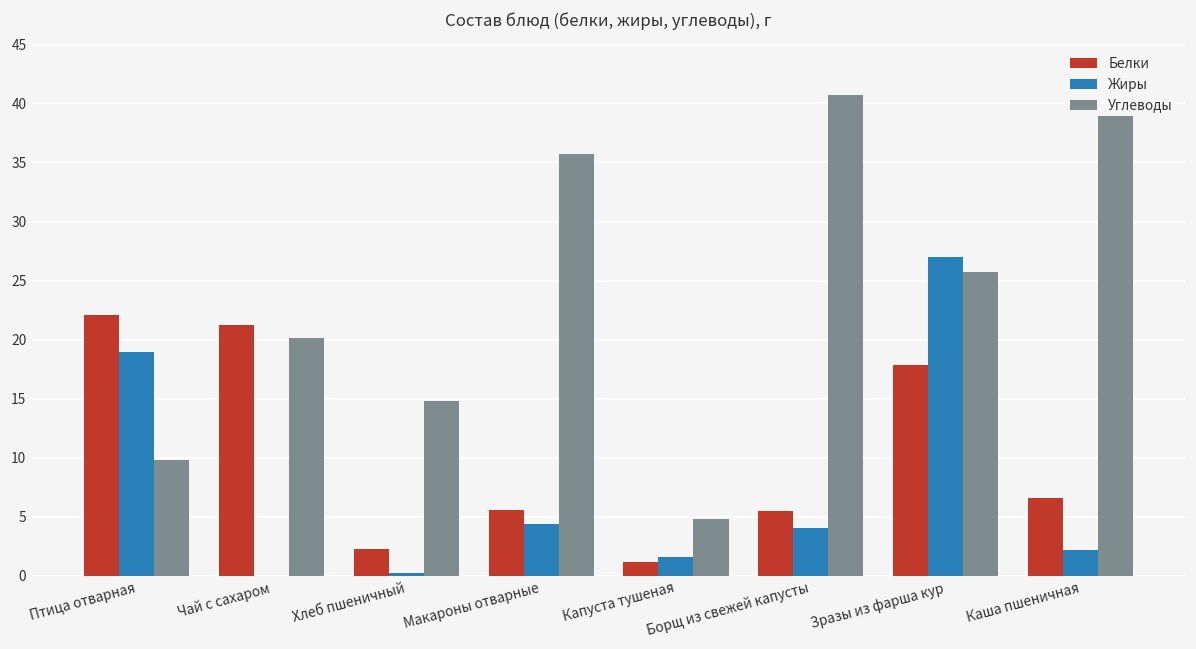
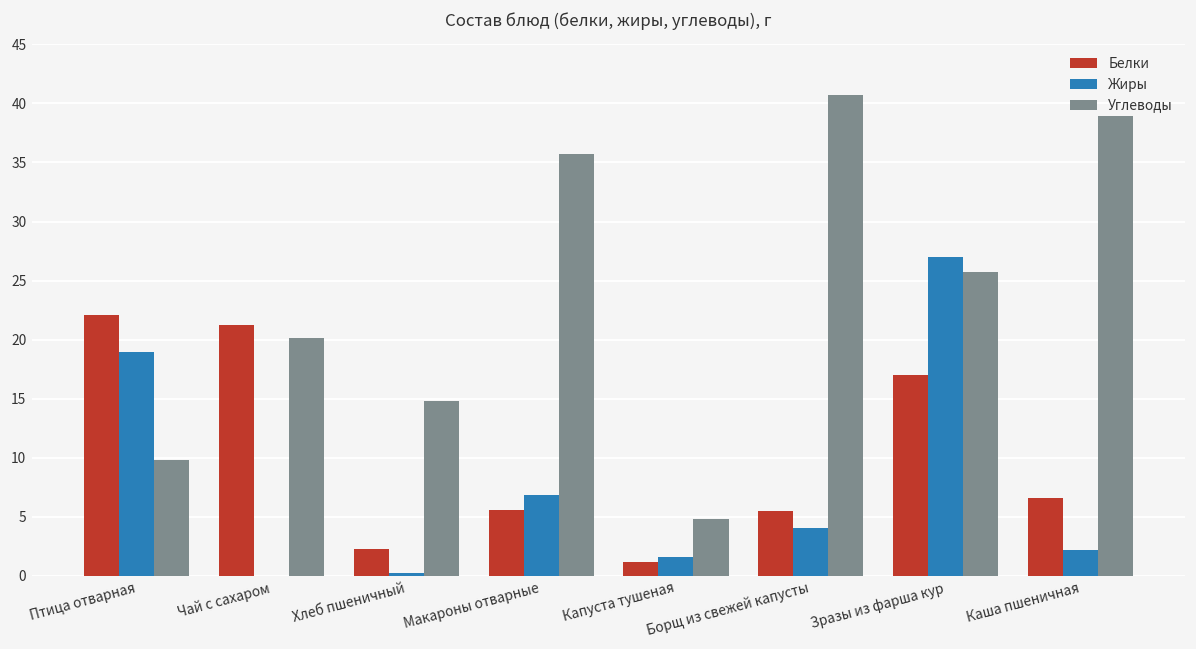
  {
    "Белки": {
      "Птица отварная": 22.1,
      "Чай с сахаром": 21.3,
      "Хлеб пшеничный": 2.3,
      "Макароны отварные": 5.6,
      "Капуста тушеная": 1.1,
      "Борщ из свежей капусты": 5.5,
-     "Зразы из фарша кур": 17.9,
+     "Зразы из фарша кур": 17.0,
      "Каша пшеничная": 6.6
    },
    "Жиры": {
      "Птица отварная": 19.0,
      "Чай с сахаром": 0.0,
      "Хлеб пшеничный": 0.2,
-     "Макароны отварные": 4.4,
+     "Макароны отварные": 6.8,
      "Капуста тушеная": 1.6,
      "Борщ из свежей капусты": 4.1,
      "Зразы из фарша кур": 27.0,
      "Каша пшеничная": 2.2
    },
    "Углеводы": {
      "Птица отварная": 9.8,
      "Чай с сахаром": 20.1,
      "Хлеб пшеничный": 14.8,
      "Макароны отварные": 35.7,
      "Капуста тушеная": 4.8,
      "Борщ из свежей капусты": 40.7,
      "Зразы из фарша кур": 25.7,
      "Каша пшеничная": 38.9
    }
  }
